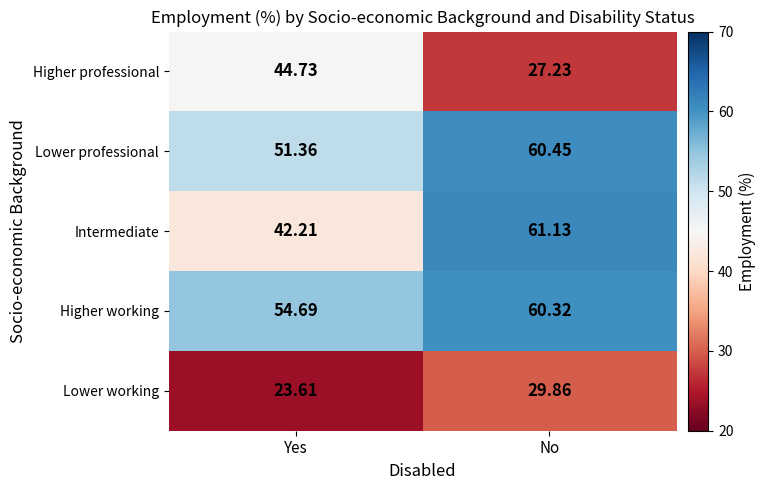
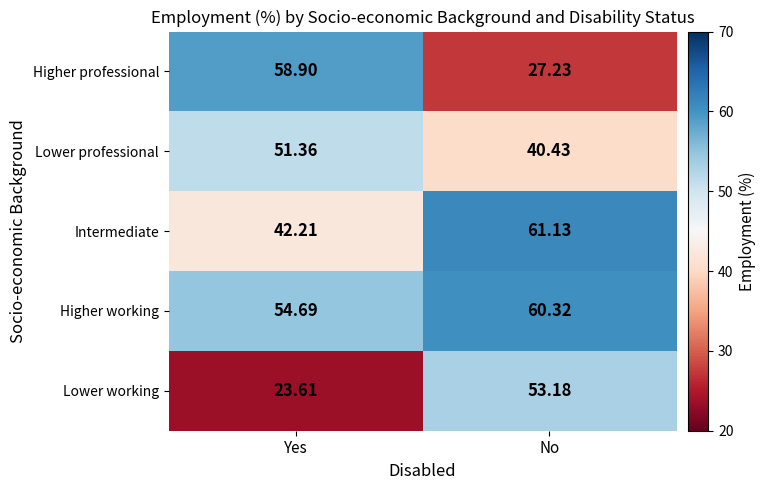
  {
    "Higher professional": {
-     "Yes": 44.73,
+     "Yes": 58.90,
      "No": 27.23
    },
    "Lower professional": {
      "Yes": 51.36,
-     "No": 60.45
+     "No": 40.43
    },
    "Intermediate": {
      "Yes": 42.21,
      "No": 61.13
    },
    "Higher working": {
      "Yes": 54.69,
      "No": 60.32
    },
    "Lower working": {
      "Yes": 23.61,
-     "No": 29.86
+     "No": 53.18
    }
  }
